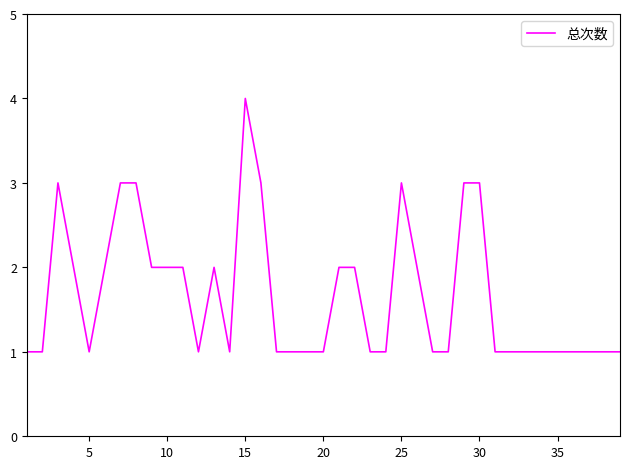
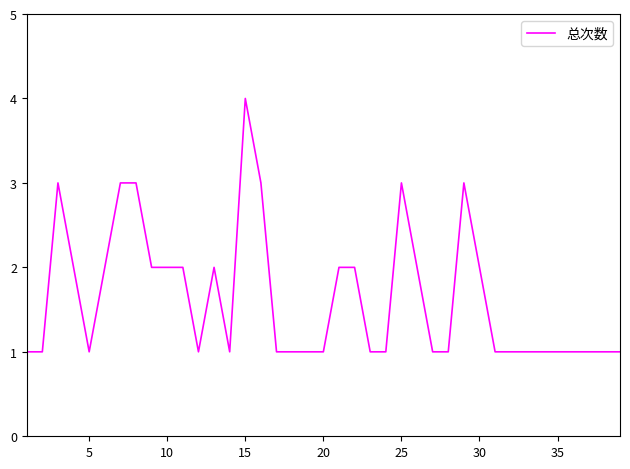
  {
    "5": 1,
    "10": 2,
    "15": 4,
    "20": 1,
    "25": 3,
-   "30": 3,
+   "30": 2,
    "35": 1
  }
